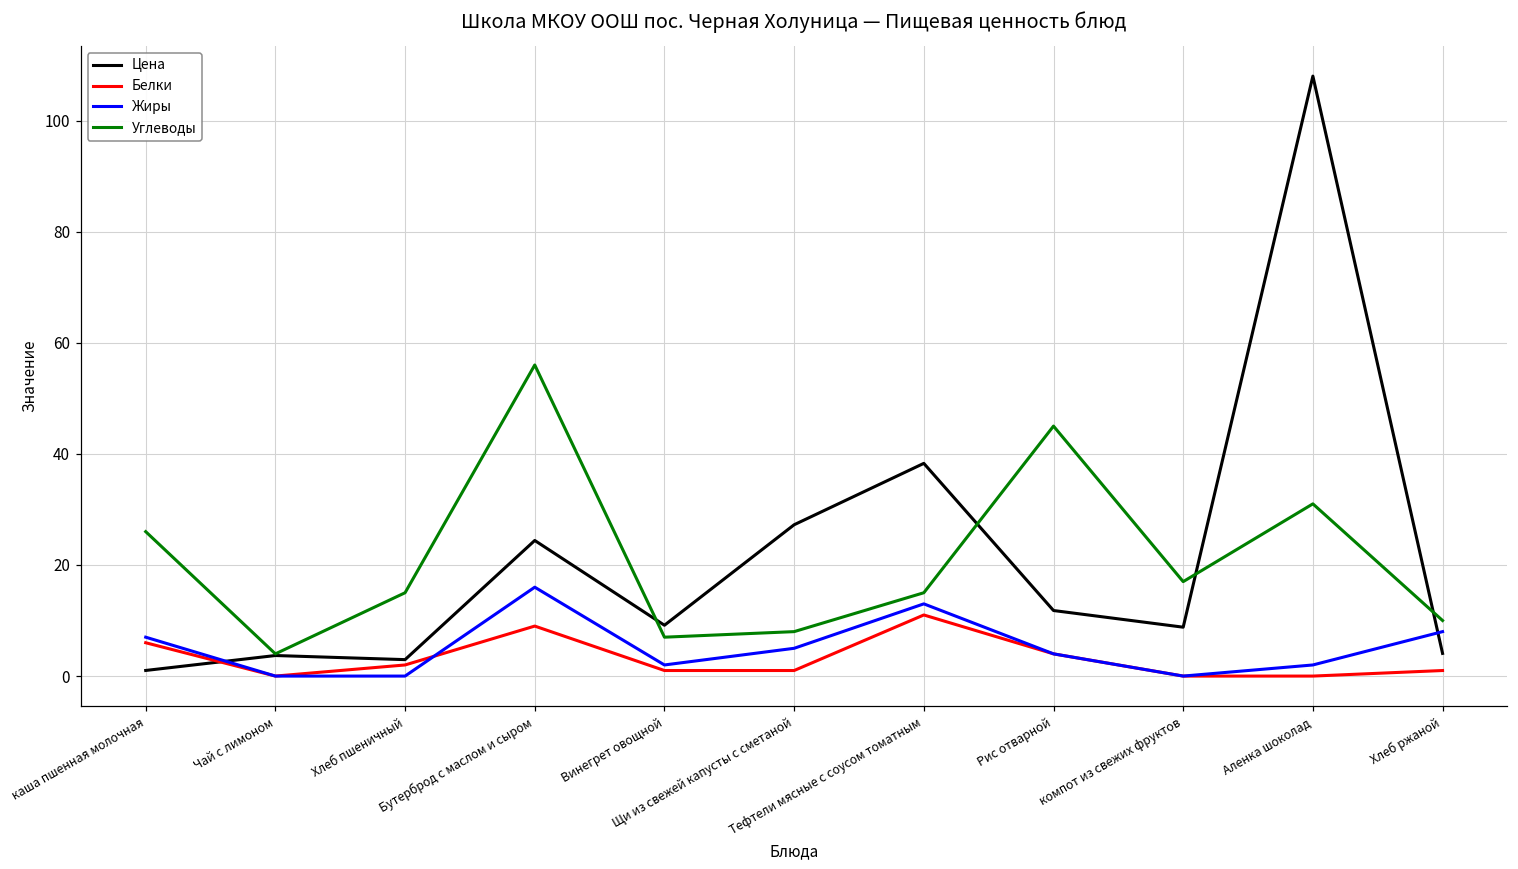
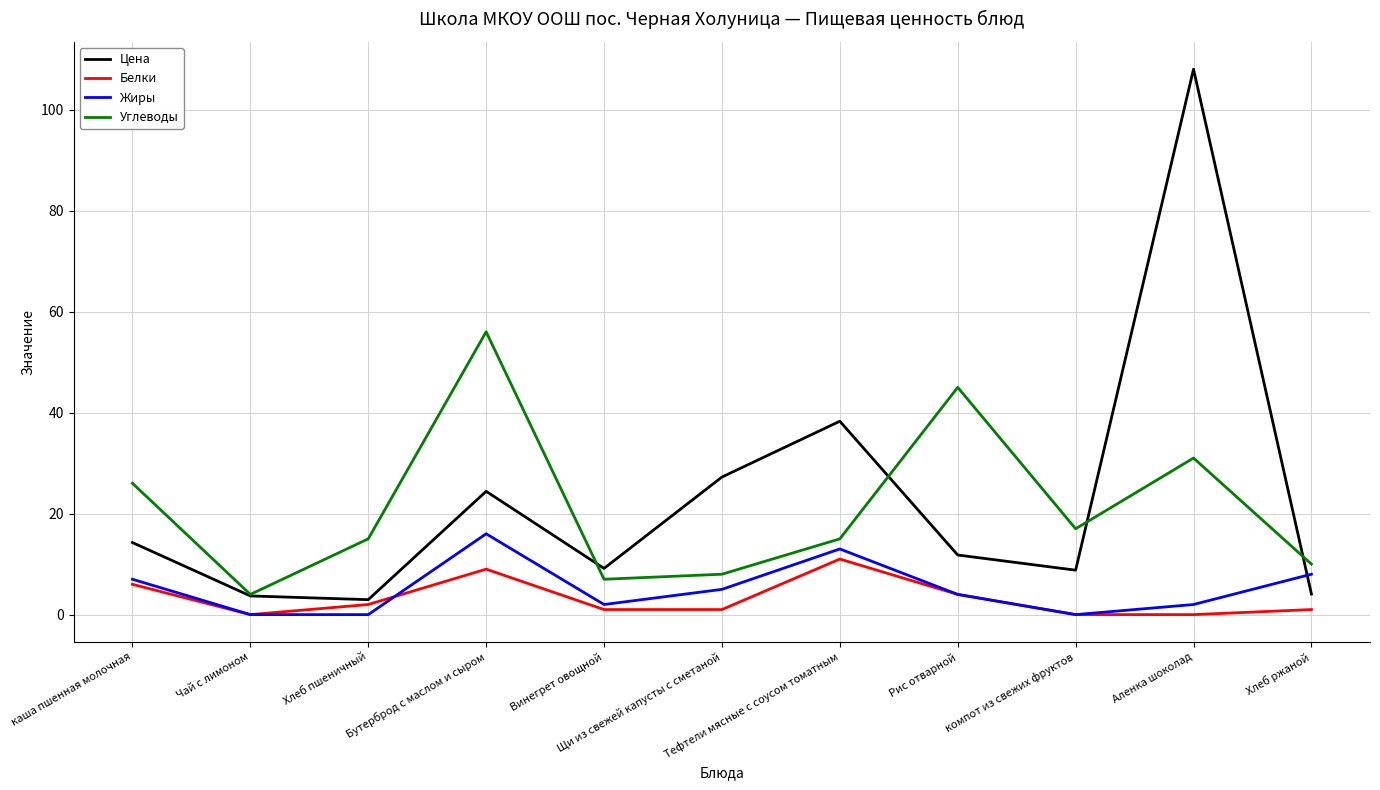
  {
    "Цена": {
-     "каша пшенная молочная": 1,
+     "каша пшенная молочная": 14,
      "Хлеб пшеничный": 3,
      "Бутерброд с маслом и сыром": 24,
      "Винегрет овощной": 9,
      "Щи из свежей капусты с сметаной": 27,
      "Тефтели мясные с соусом томатным": 38,
      "Рис отварной": 12,
      "компот из свежих фруктов": 9,
      "Аленка шоколад": 108,
      "Хлеб ржаной": 4
    },
    "Белки": {
      "каша пшенная молочная": 6,
      "Хлеб пшеничный": 2,
      "Бутерброд с маслом и сыром": 9,
      "Винегрет овощной": 1,
      "Щи из свежей капусты с сметаной": 1,
      "Тефтели мясные с соусом томатным": 11,
      "Аленка шоколад": 0,
      "Хлеб ржаной": 1
    },
    "Жиры": {
      "каша пшенная молочная": 7,
      "Хлеб пшеничный": 0,
      "Бутерброд с маслом и сыром": 16,
      "Винегрет овощной": 2,
      "Щи из свежей капусты с сметаной": 5,
      "Тефтели мясные с соусом томатным": 13,
      "Аленка шоколад": 2,
      "Хлеб ржаной": 8
    },
    "Углеводы": {
      "каша пшенная молочная": 26,
      "Хлеб пшеничный": 15,
      "Бутерброд с маслом и сыром": 56,
      "Винегрет овощной": 7,
      "Щи из свежей капусты с сметаной": 8,
      "Тефтели мясные с соусом томатным": 15,
      "Рис отварной": 45,
      "компот из свежих фруктов": 17,
      "Аленка шоколад": 31,
      "Хлеб ржаной": 10
    }
  }
